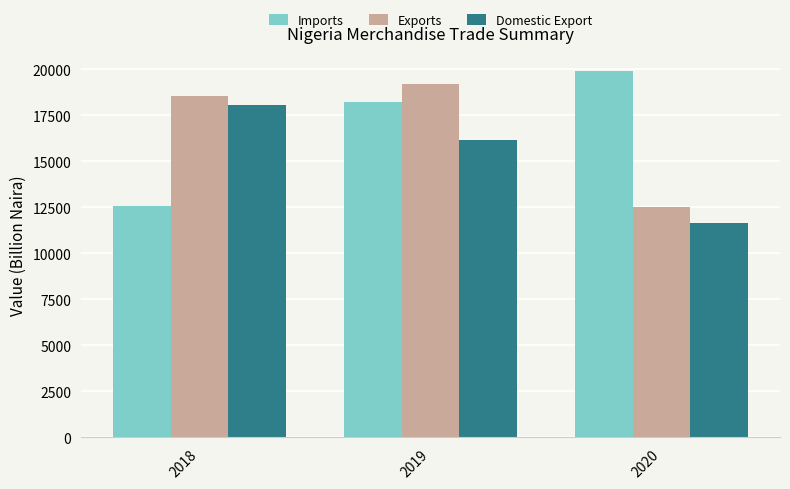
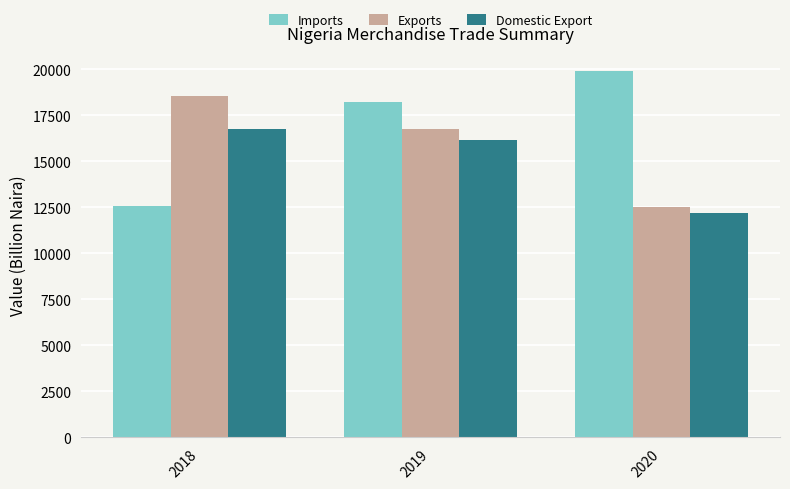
  {
    "Imports": {
      "2018": 12600,
      "2019": 18200,
      "2020": 19900
    },
    "Exports": {
      "2018": 18500,
-     "2019": 19200,
+     "2019": 16700,
      "2020": 12500
    },
    "Domestic Export": {
-     "2018": 18100,
+     "2018": 16800,
      "2019": 16200,
-     "2020": 11700
+     "2020": 12200
    }
  }
